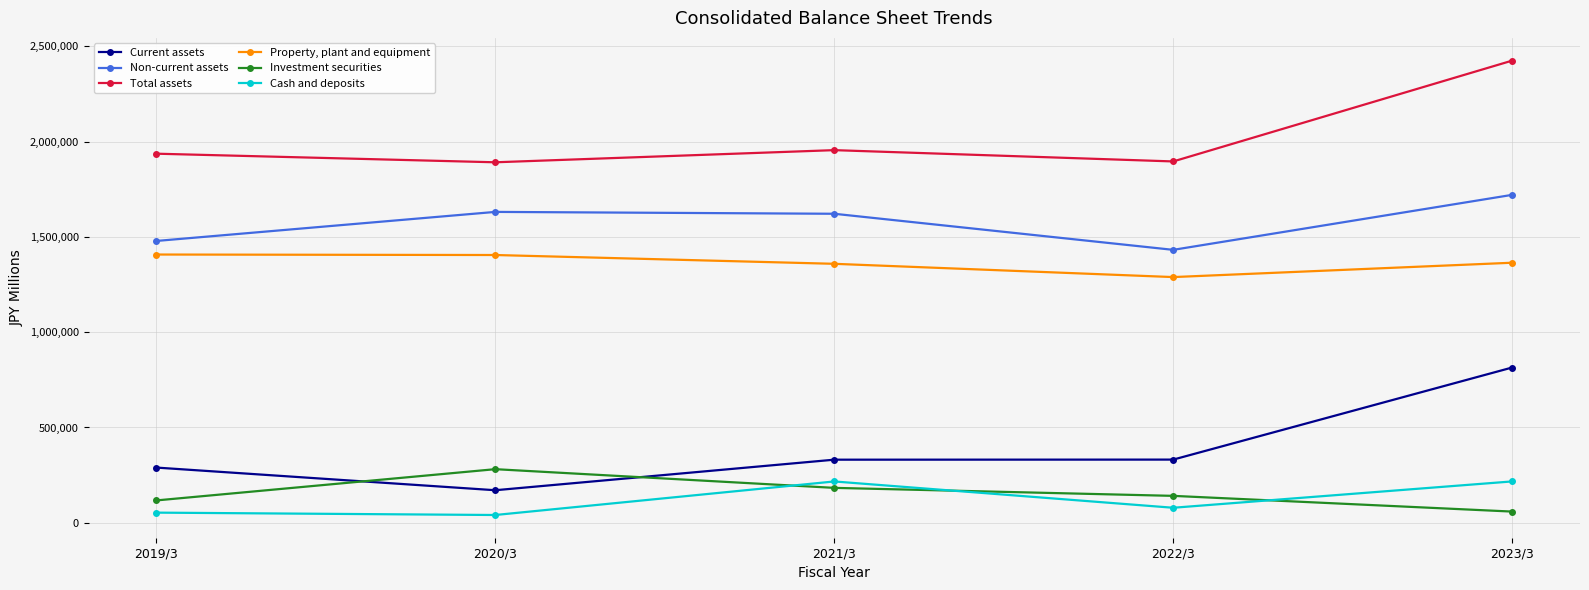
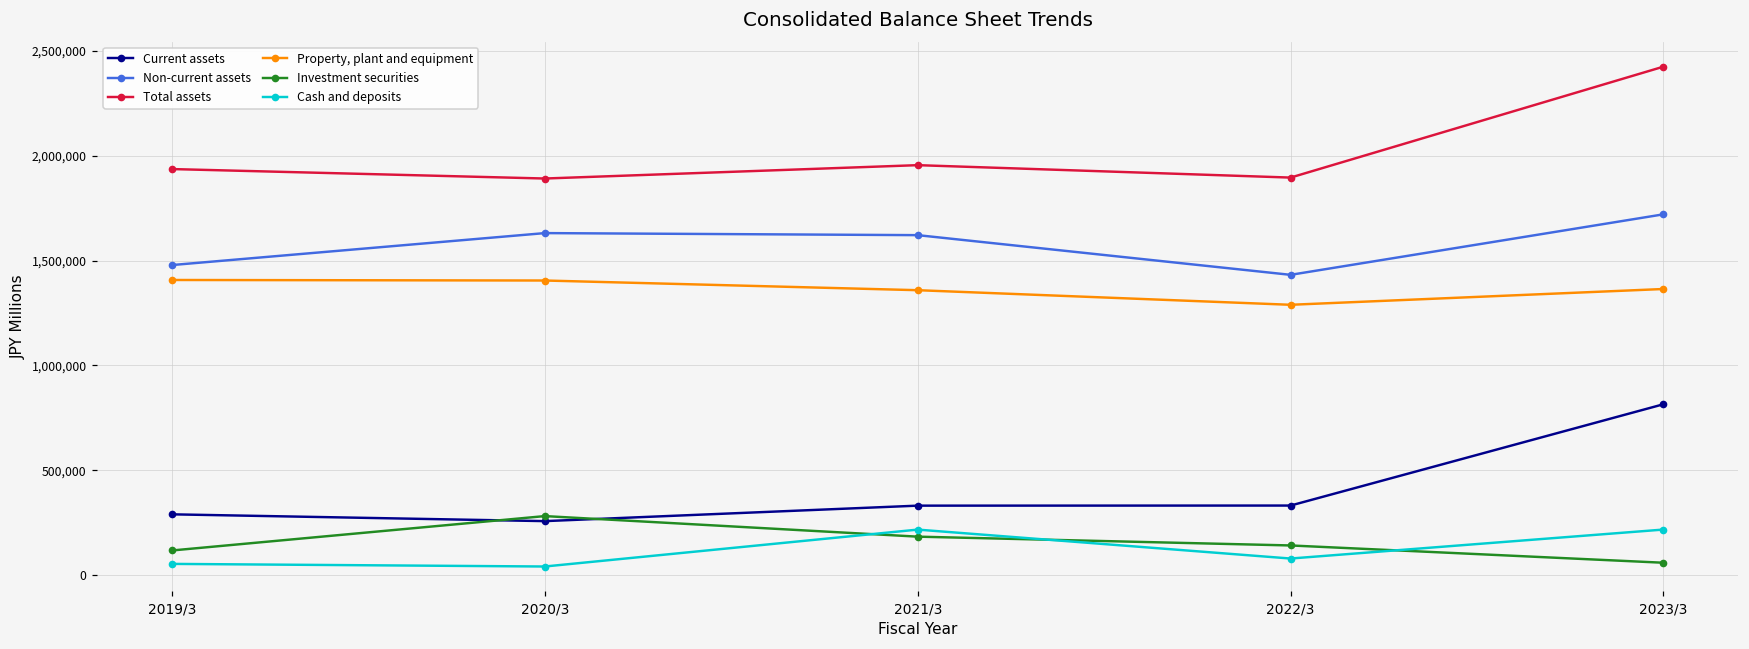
  {
    "Current assets": {
      "2019/3": "290,000",
-     "2020/3": "170,000",
+     "2020/3": "260,000",
      "2021/3": "330,000",
      "2022/3": "330,000",
      "2023/3": "810,000"
    },
    "Non-current assets": {
      "2019/3": "1,480,000",
      "2020/3": "1,630,000",
      "2021/3": "1,620,000",
      "2022/3": "1,430,000",
      "2023/3": "1,720,000"
    },
    "Total assets": {
      "2019/3": "1,940,000",
      "2020/3": "1,890,000",
      "2021/3": "1,960,000",
      "2022/3": "1,900,000",
      "2023/3": "2,420,000"
    },
    "Property, plant and equipment": {
      "2019/3": "1,410,000",
      "2020/3": "1,400,000",
      "2021/3": "1,360,000",
      "2022/3": "1,290,000",
      "2023/3": "1,360,000"
    },
    "Investment securities": {
      "2019/3": "120,000",
      "2020/3": "280,000",
      "2021/3": "180,000",
      "2022/3": "140,000",
      "2023/3": "60,000"
    },
    "Cash and deposits": {
      "2019/3": "50,000",
      "2020/3": "40,000",
      "2021/3": "220,000",
      "2022/3": "80,000",
      "2023/3": "220,000"
    }
  }
